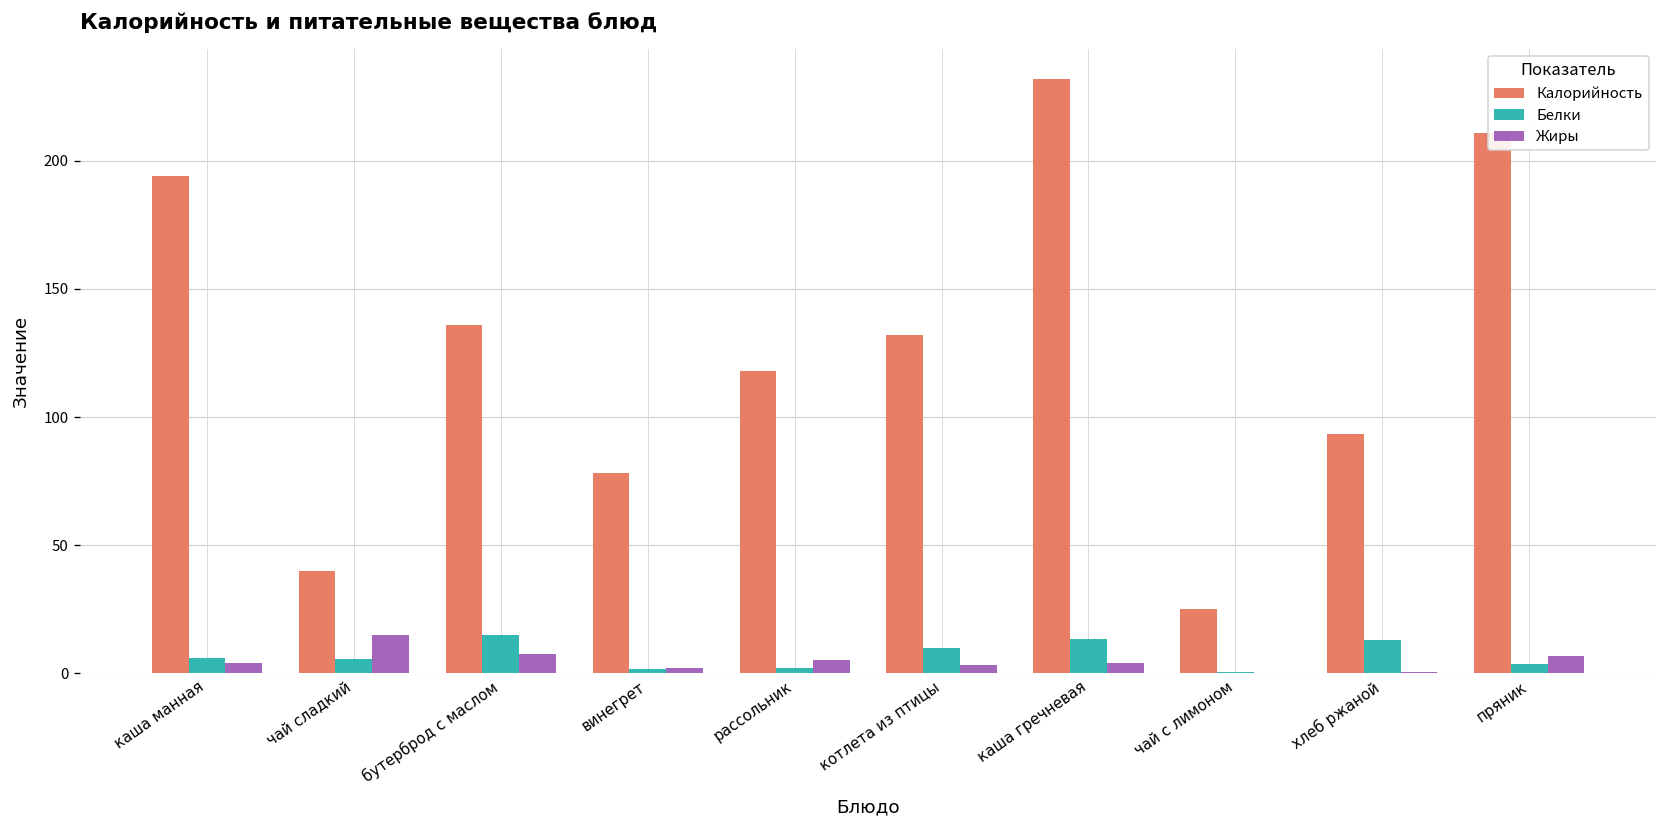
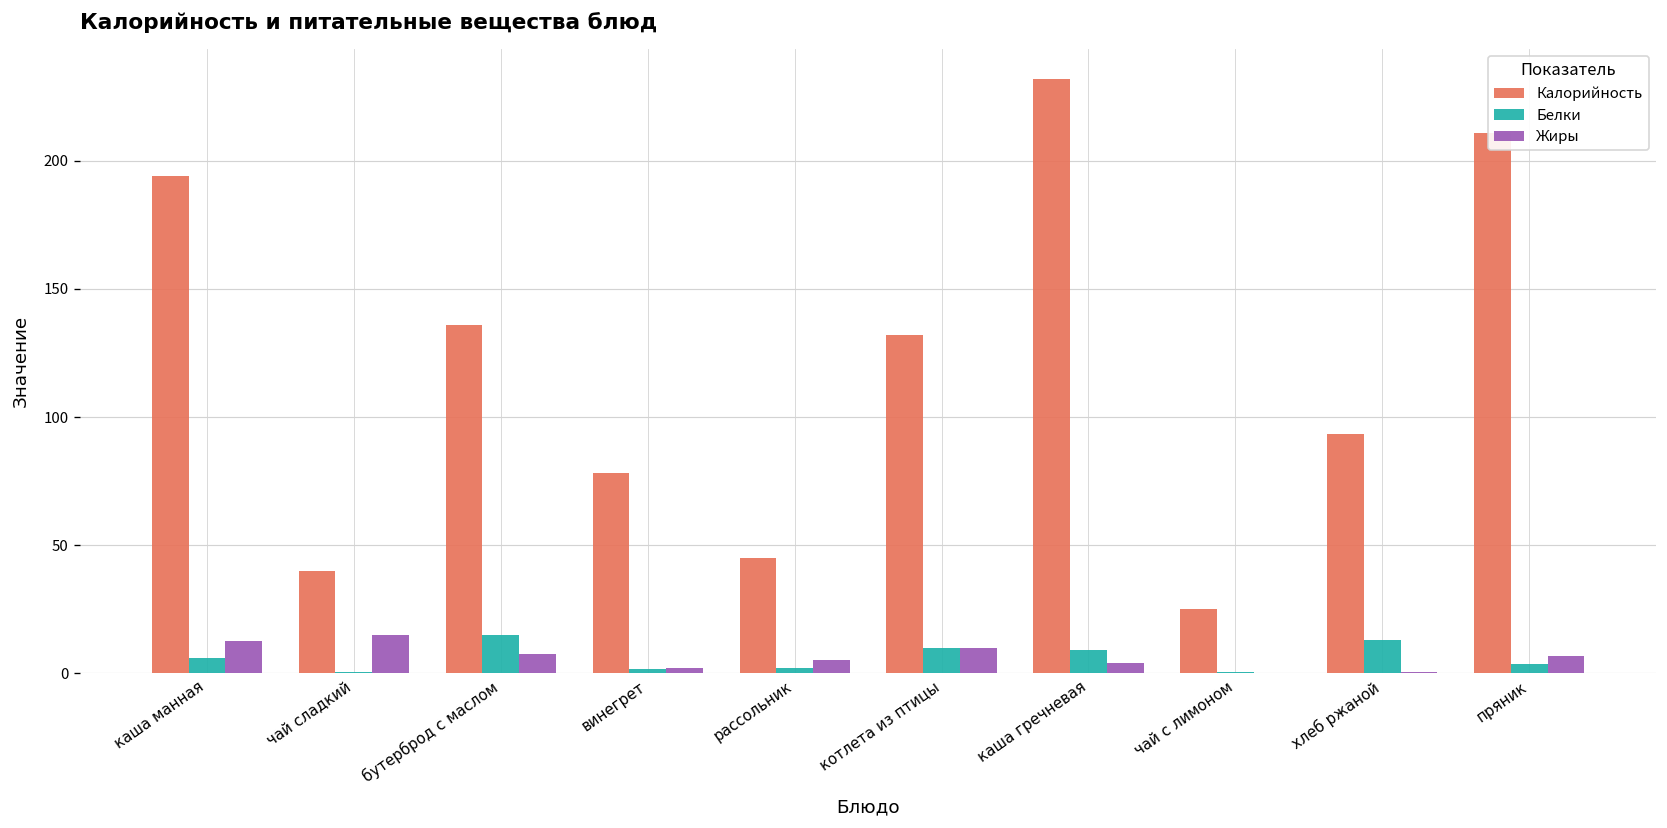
  {
    "Калорийность": {
      "каша манная": 194,
      "чай сладкий": 40,
      "бутерброд с маслом": 136,
      "винегрет": 78,
-     "рассольник": 118,
+     "рассольник": 45,
      "котлета из птицы": 132,
      "каша гречневая": 232,
      "чай с лимоном": 25,
      "хлеб ржаной": 94
    },
    "Белки": {
      "каша манная": 6,
-     "чай сладкий": 6,
+     "чай сладкий": 1,
      "бутерброд с маслом": 15,
      "винегрет": 2,
      "рассольник": 2,
      "котлета из птицы": 10,
-     "каша гречневая": 14,
+     "каша гречневая": 9,
      "хлеб ржаной": 13,
      "пряник": 4
    },
    "Жиры": {
-     "каша манная": 4,
+     "каша манная": 13,
      "чай сладкий": 15,
      "бутерброд с маслом": 7,
      "винегрет": 2,
      "рассольник": 5,
-     "котлета из птицы": 3,
+     "котлета из птицы": 10,
      "каша гречневая": 4,
      "чай с лимоном": 0,
      "пряник": 7
    }
  }
